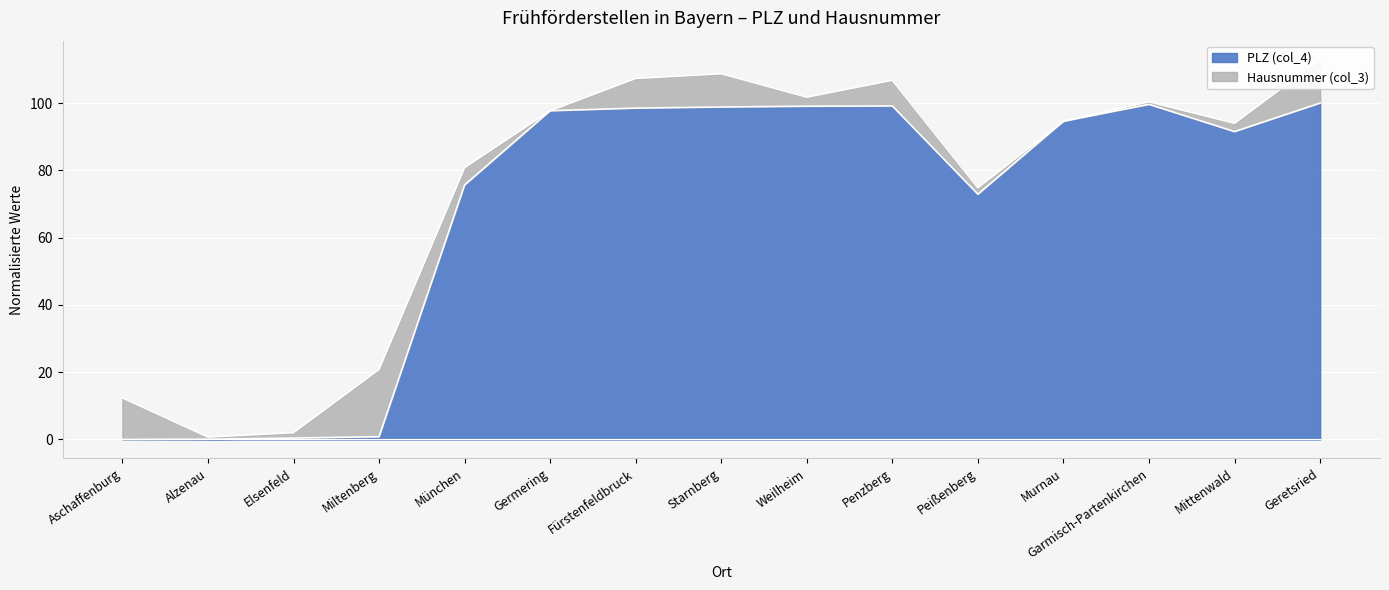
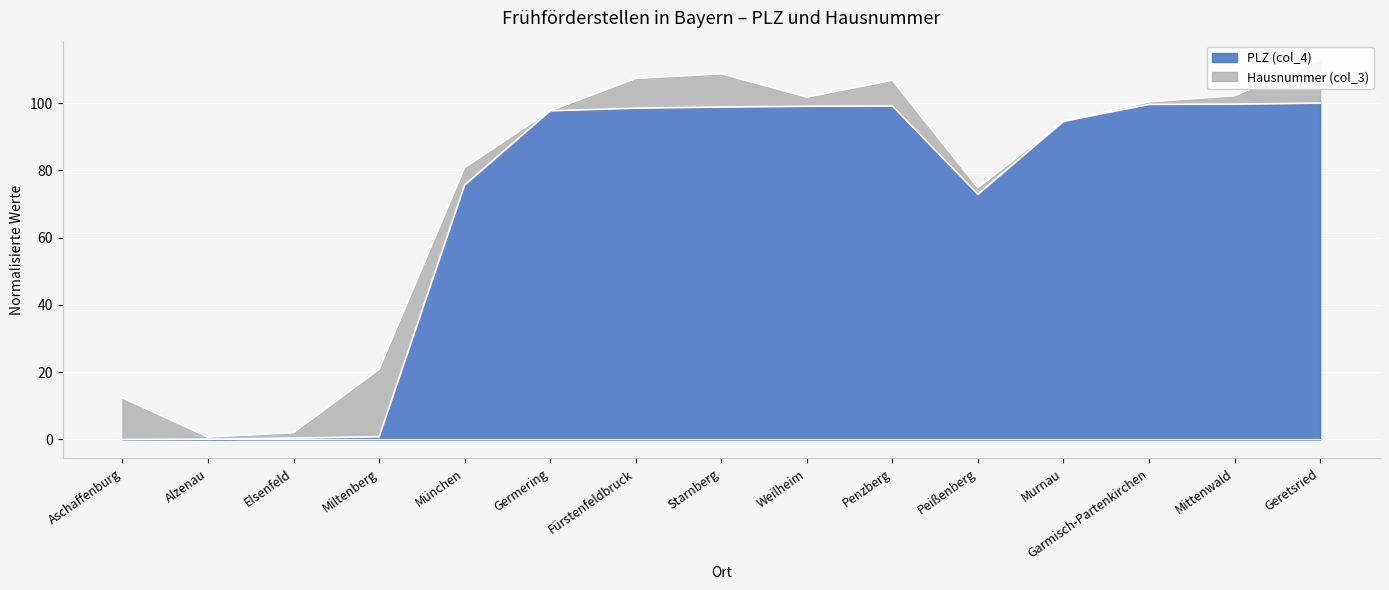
  {
    "PLZ (col_4)": {
      "Miltenberg": 1,
      "München": 76,
      "Fürstenfeldbruck": 98,
      "Starnberg": 99,
      "Weilheim": 99,
      "Penzberg": 99,
      "Peißenberg": 73,
-     "Mittenwald": 92,
+     "Mittenwald": 100,
      "Geretsried": 100
    },
    "Hausnummer (col_3)": {
      "Aschaffenburg": 12,
      "Elsenfeld": 2,
      "Miltenberg": 20,
      "München": 5,
      "Fürstenfeldbruck": 9,
      "Starnberg": 10,
      "Weilheim": 3,
      "Penzberg": 8,
      "Peißenberg": 2,
      "Mittenwald": 2
    }
  }
